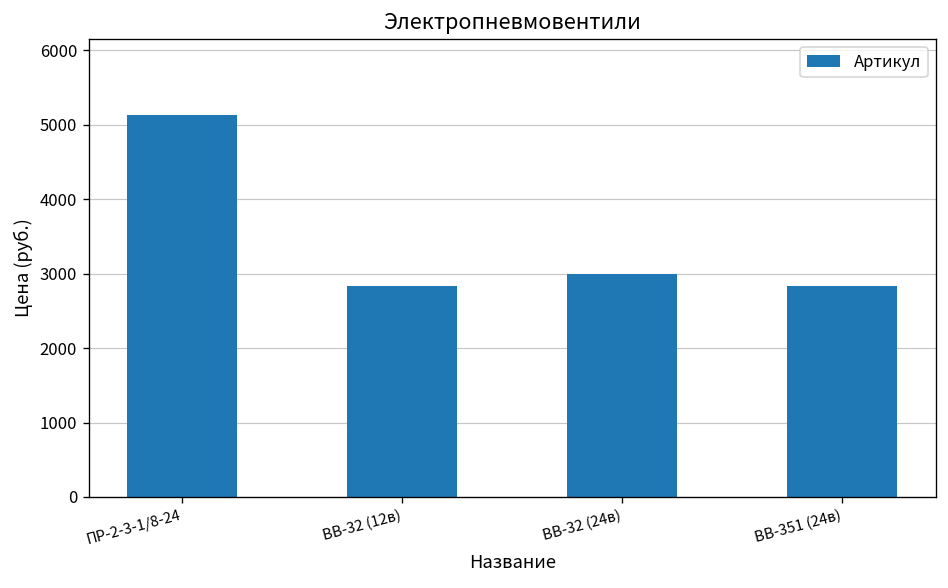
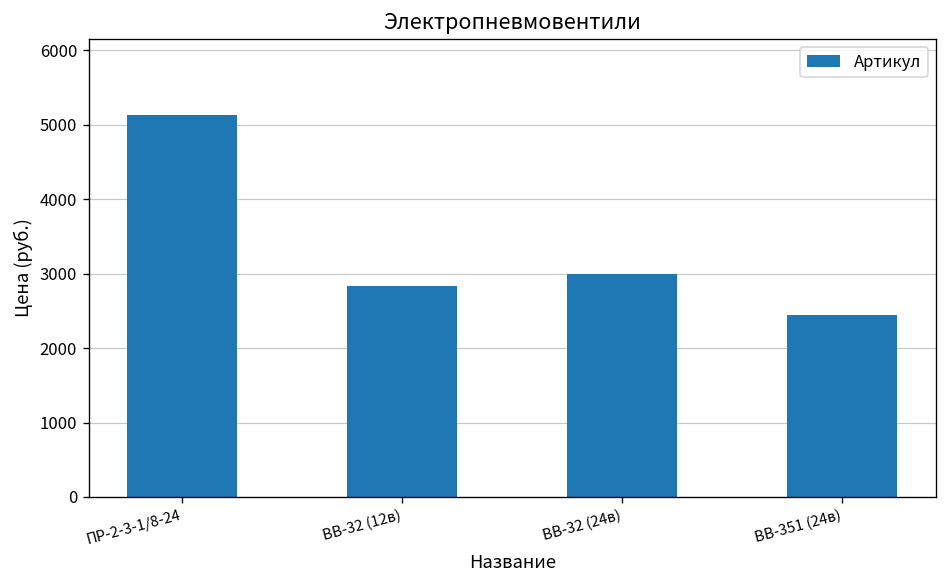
  {
    "ПР-2-3-1/8-24": 5100,
    "ВВ-32 (12в)": 2800,
    "ВВ-32 (24в)": 3000,
-   "ВВ-351 (24в)": 2800
+   "ВВ-351 (24в)": 2400
  }
